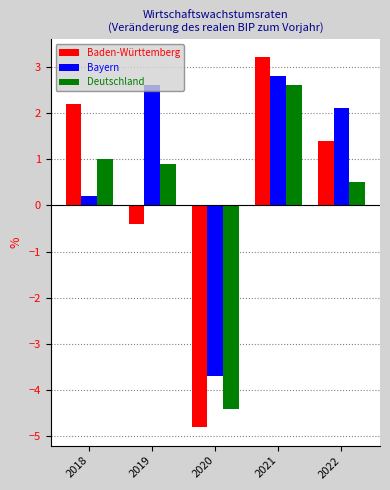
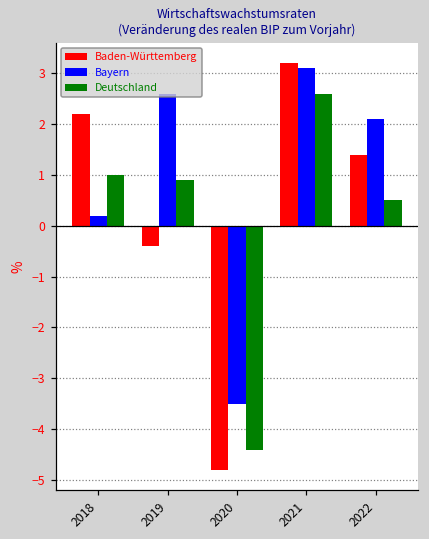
  {
    "Baden-Württemberg": {
      "2018": 2.2,
      "2019": -0.4,
      "2020": -4.8,
      "2021": 3.2,
      "2022": 1.4
    },
    "Bayern": {
      "2018": 0.2,
-     "2020": -3.7,
-     "2021": 2.8,
+     "2020": -3.5,
+     "2021": 3.1,
      "2022": 2.1
    },
    "Deutschland": {
      "2018": 1.0,
      "2019": 0.9,
      "2020": -4.4,
      "2021": 2.6,
      "2022": 0.5
    }
  }
